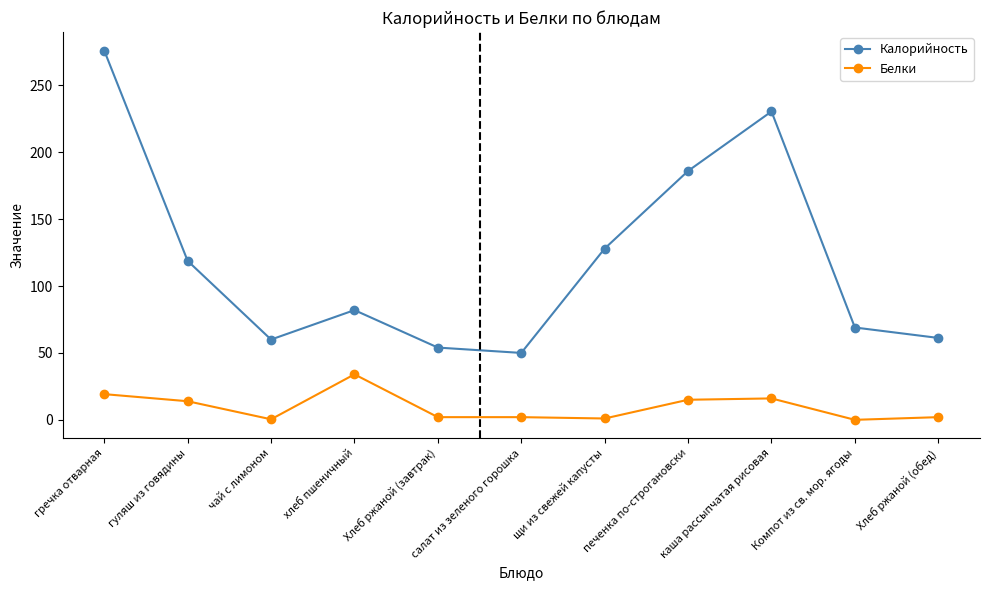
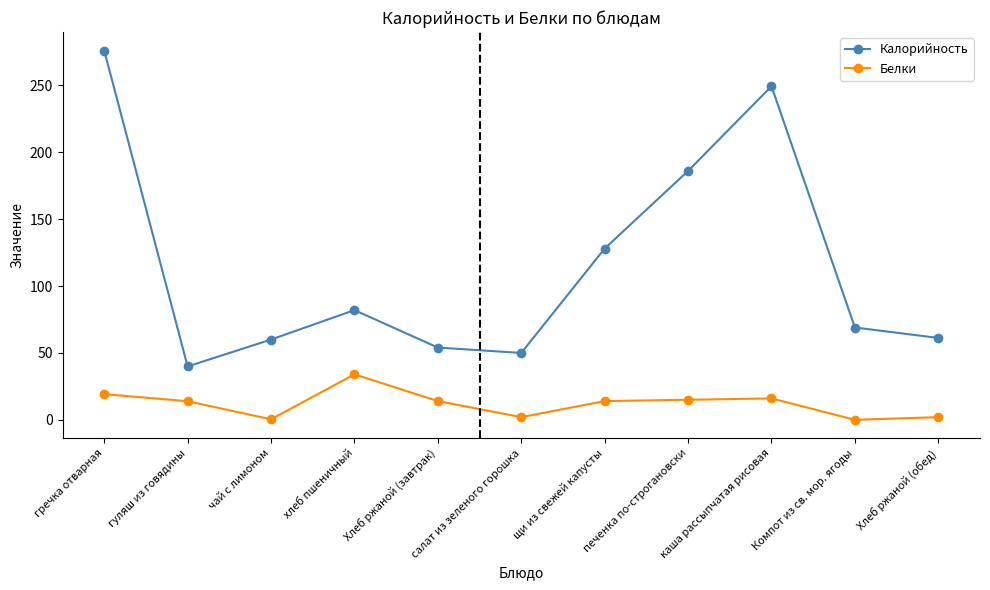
  {
    "Калорийность": {
      "гречка отварная": 276,
-     "гуляш из говядины": 119,
+     "гуляш из говядины": 40,
      "чай с лимоном": 60,
      "хлеб пшеничный": 82,
      "Хлеб ржаной (завтрак)": 54,
      "салат из зеленого горошка": 50,
      "щи из свежей капусты": 128,
      "печенка по-строгановски": 186,
-     "каша рассыпчатая рисовая": 230,
+     "каша рассыпчатая рисовая": 249,
      "Компот из св. мор. ягоды": 69,
      "Хлеб ржаной (обед)": 61
    },
    "Белки": {
      "гречка отварная": 19,
      "гуляш из говядины": 14,
      "чай с лимоном": 0,
      "хлеб пшеничный": 34,
-     "Хлеб ржаной (завтрак)": 2,
+     "Хлеб ржаной (завтрак)": 14,
      "салат из зеленого горошка": 2,
-     "щи из свежей капусты": 1,
+     "щи из свежей капусты": 14,
      "печенка по-строгановски": 15,
      "каша рассыпчатая рисовая": 16,
      "Компот из св. мор. ягоды": 0,
      "Хлеб ржаной (обед)": 2
    }
  }
